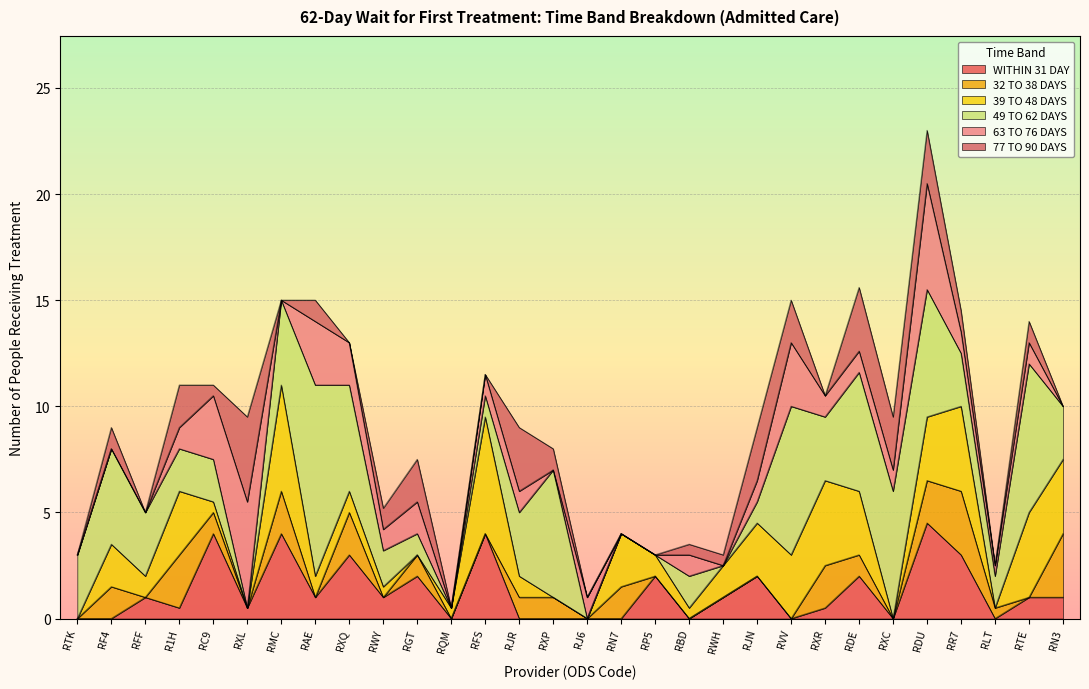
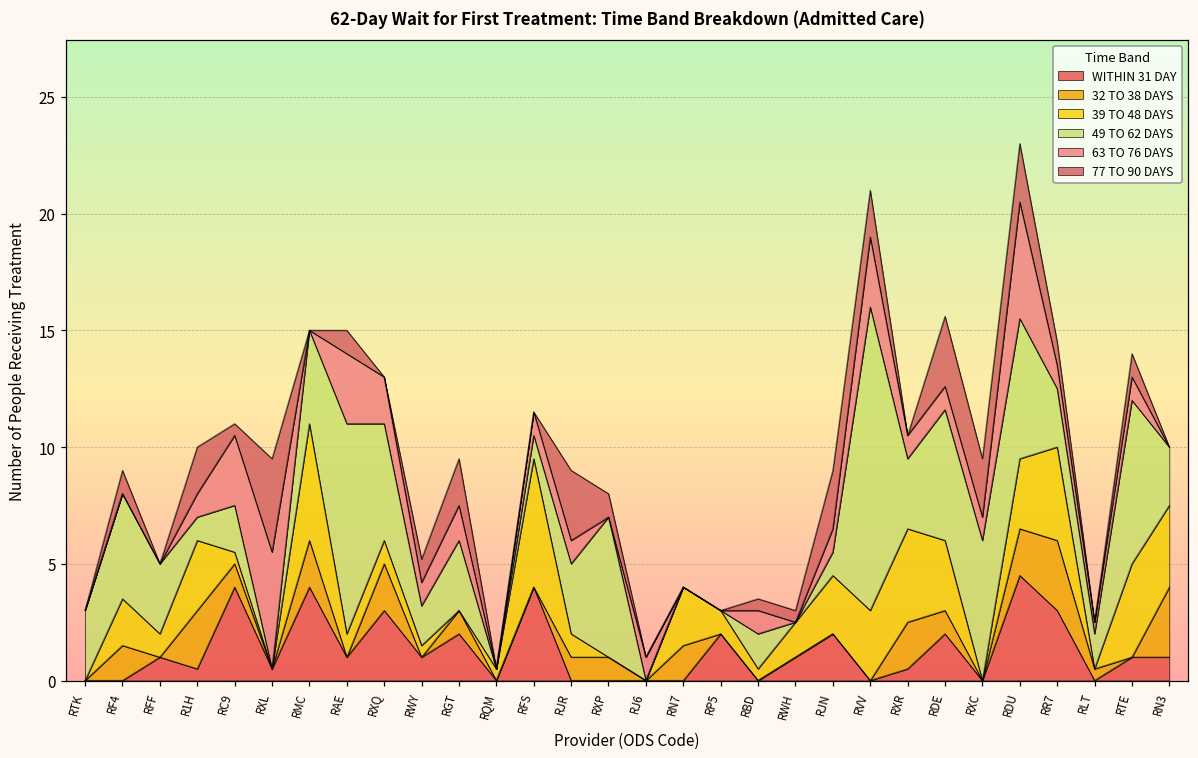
  {
    "49 TO 62 DAYS": {
-     "R1H": 2,
+     "R1H": 1,
      "RC9": 2,
      "RAE": 9,
      "RXQ": 5,
      "RWY": 1.7,
-     "RGT": 1,
+     "RGT": 3,
      "RFS": 1,
      "RJR": 3,
      "RBD": 1.5,
      "RJN": 1,
-     "RVV": 7,
+     "RVV": 13,
      "RXR": 3,
      "RDE": 5.6,
      "RXC": 6,
      "RDU": 6,
      "RR7": 2.5,
      "RLT": 1.5,
      "RTE": 7
    }
  }
